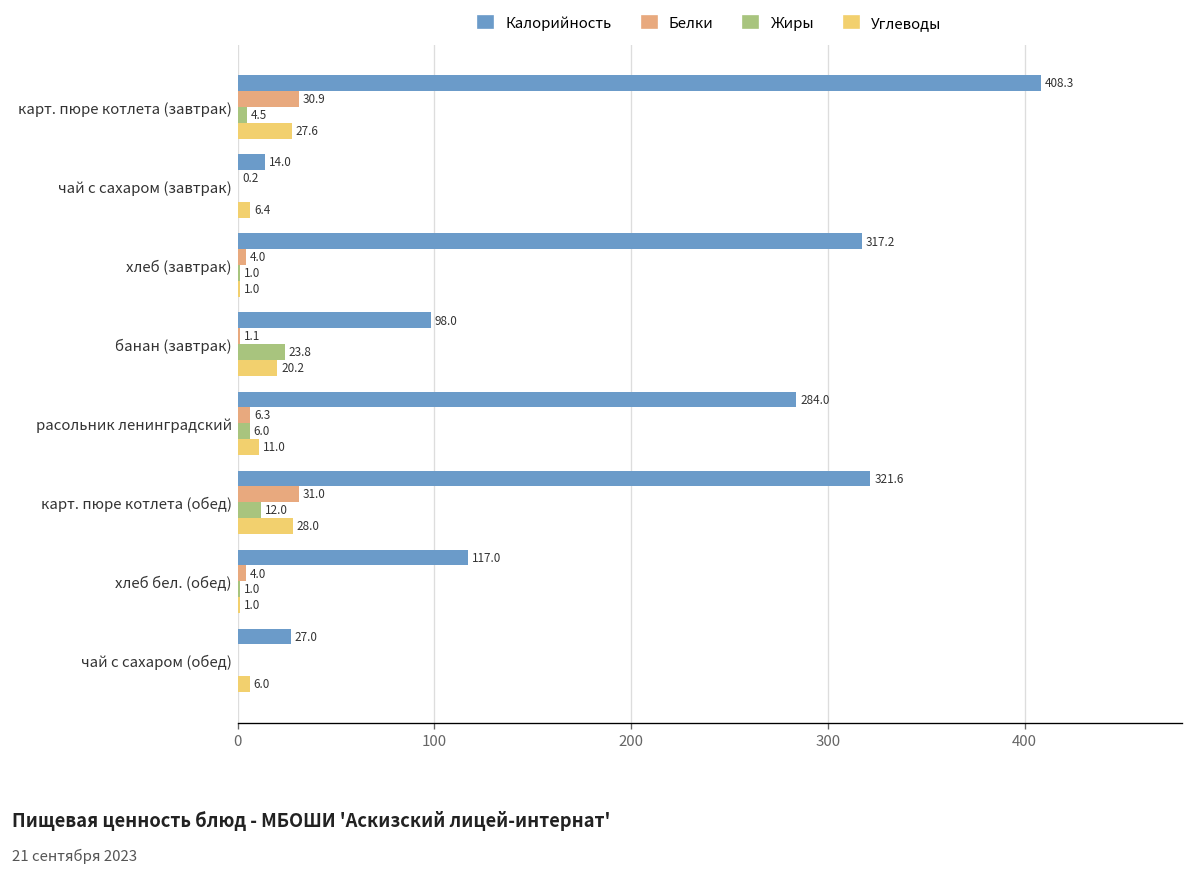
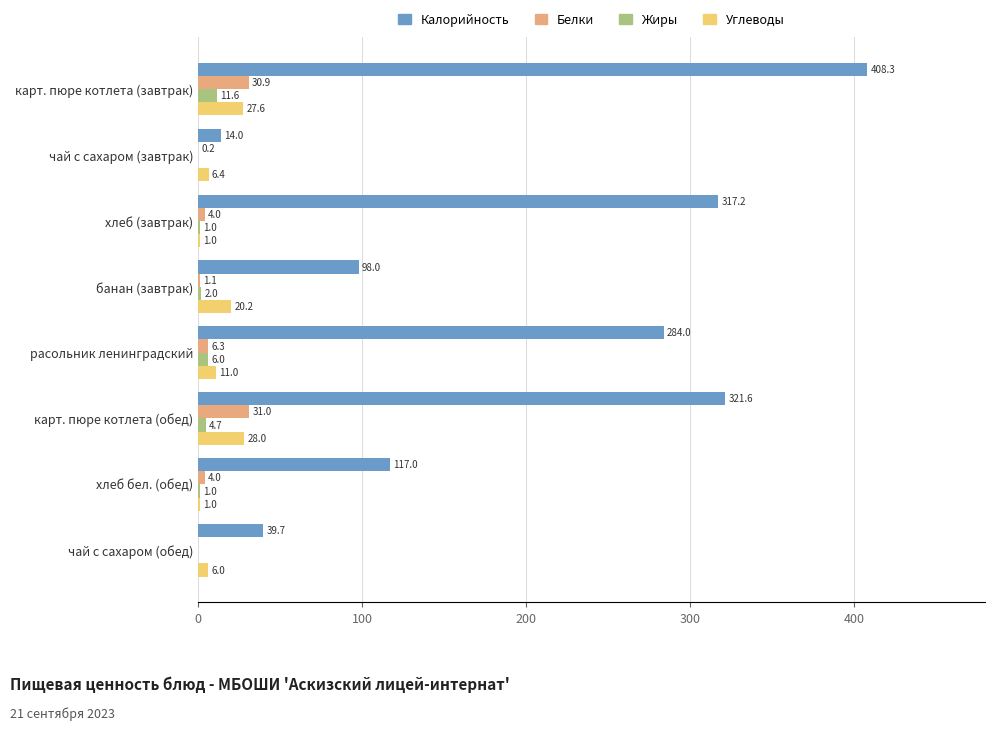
  {
    "Калорийность": {
      "карт. пюре котлета (завтрак)": 408.3,
      "чай с сахаром (завтрак)": 14.0,
      "хлеб (завтрак)": 317.2,
      "банан (завтрак)": 98.0,
      "расольник ленинградский": 284.0,
      "карт. пюре котлета (обед)": 321.6,
      "хлеб бел. (обед)": 117.0,
-     "чай с сахаром (обед)": 27.0
+     "чай с сахаром (обед)": 39.7
    },
    "Жиры": {
-     "карт. пюре котлета (завтрак)": 4.5,
+     "карт. пюре котлета (завтрак)": 11.6,
      "хлеб (завтрак)": 1.0,
-     "банан (завтрак)": 23.8,
+     "банан (завтрак)": 2.0,
      "расольник ленинградский": 6.0,
-     "карт. пюре котлета (обед)": 12.0,
+     "карт. пюре котлета (обед)": 4.7,
      "хлеб бел. (обед)": 1.0
    }
  }
